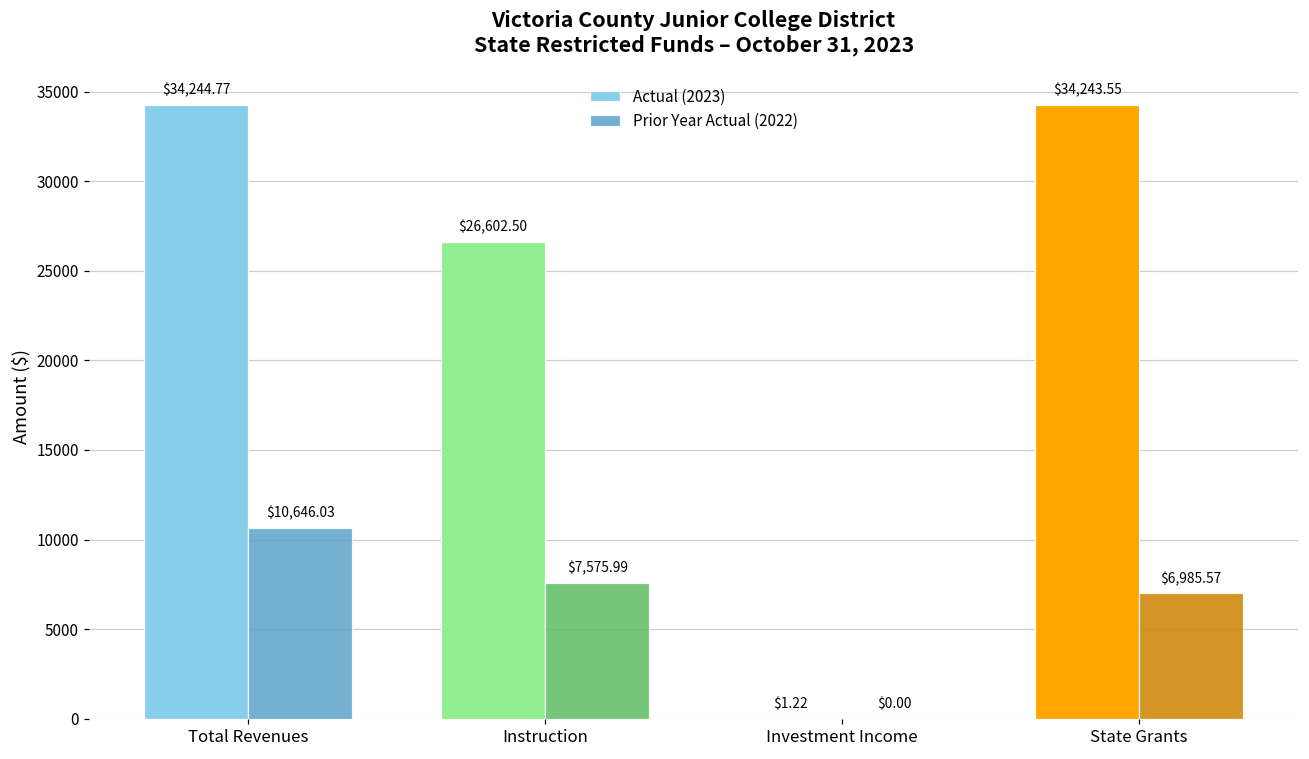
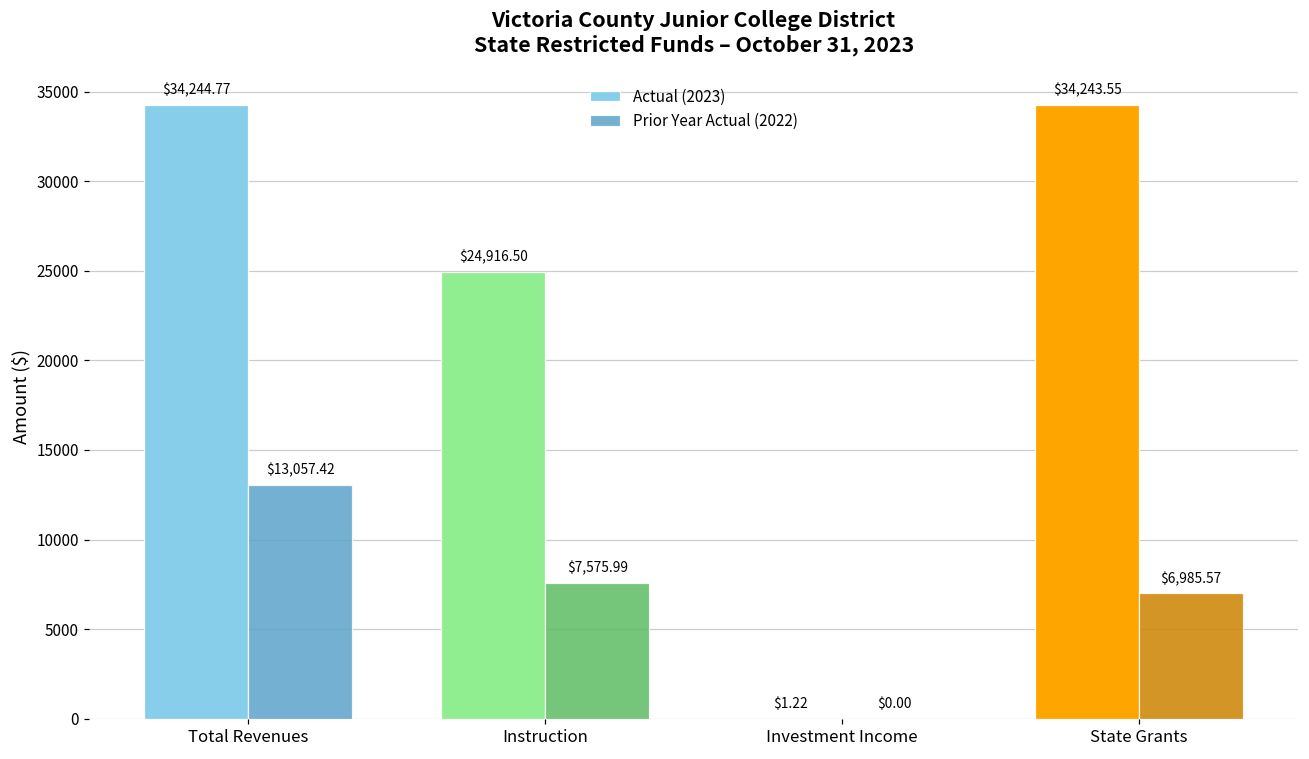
  {
    "Actual (2023)": {
      "Total Revenues": "$34,244.77",
-     "Instruction": "$26,602.50",
+     "Instruction": "$24,916.50",
      "Investment Income": "$1.22",
      "State Grants": "$34,243.55"
    },
    "Prior Year Actual (2022)": {
-     "Total Revenues": "$10,646.03",
+     "Total Revenues": "$13,057.42",
      "Instruction": "$7,575.99",
      "Investment Income": "$0.00",
      "State Grants": "$6,985.57"
    }
  }
